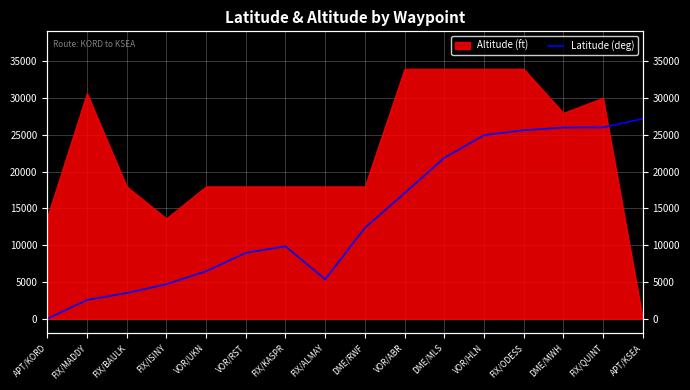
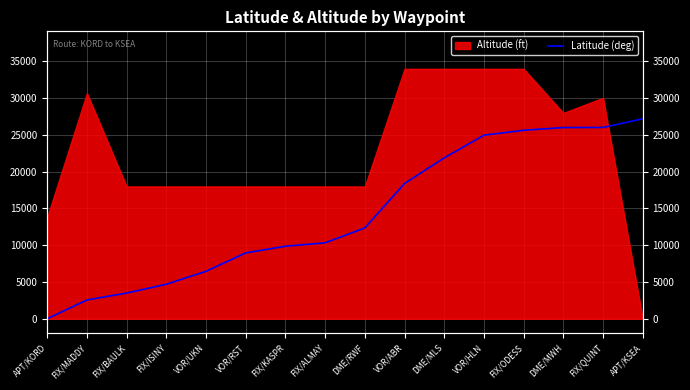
  {
    "Latitude (deg)": {
      "APT/KORD": 0,
      "FIX/MADDY": 3000,
      "FIX/BAULK": 3000,
      "FIX/ISINY": 5000,
      "VOR/UKN": 6000,
      "VOR/RST": 9000,
      "FIX/KASPR": 10000,
-     "FIX/ALMAY": 5000,
+     "FIX/ALMAY": 10000,
      "DME/RWF": 12000,
-     "VOR/ABR": 17000,
+     "VOR/ABR": 18000,
      "DME/MLS": 22000,
      "VOR/HLN": 25000,
      "FIX/ODESS": 26000,
      "DME/MWH": 26000,
      "FIX/QUINT": 26000,
      "APT/KSEA": 27000
    },
    "Altitude (ft)": {
      "APT/KORD": 14000,
      "FIX/MADDY": 31000,
      "FIX/BAULK": 18000,
-     "FIX/ISINY": 14000,
+     "FIX/ISINY": 18000,
      "VOR/UKN": 18000,
      "VOR/RST": 18000,
      "FIX/KASPR": 18000,
      "FIX/ALMAY": 18000,
      "DME/RWF": 18000,
      "VOR/ABR": 34000,
      "DME/MLS": 34000,
      "VOR/HLN": 34000,
      "FIX/ODESS": 34000,
      "DME/MWH": 28000,
      "FIX/QUINT": 30000,
      "APT/KSEA": 0
    }
  }
